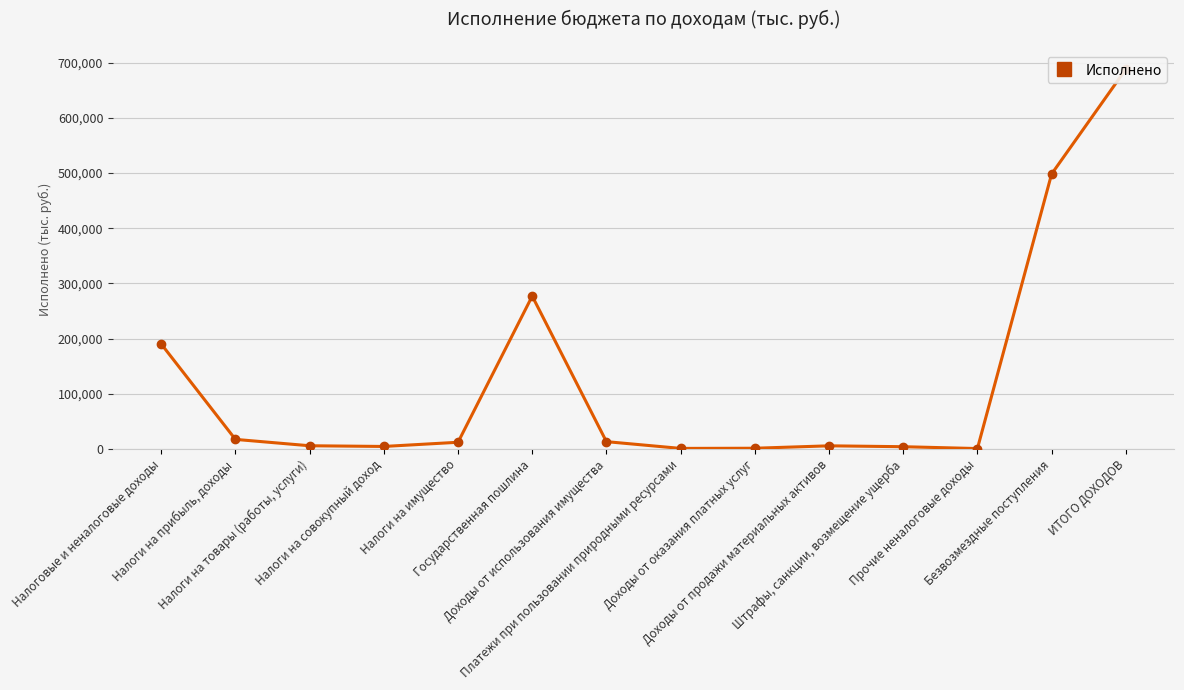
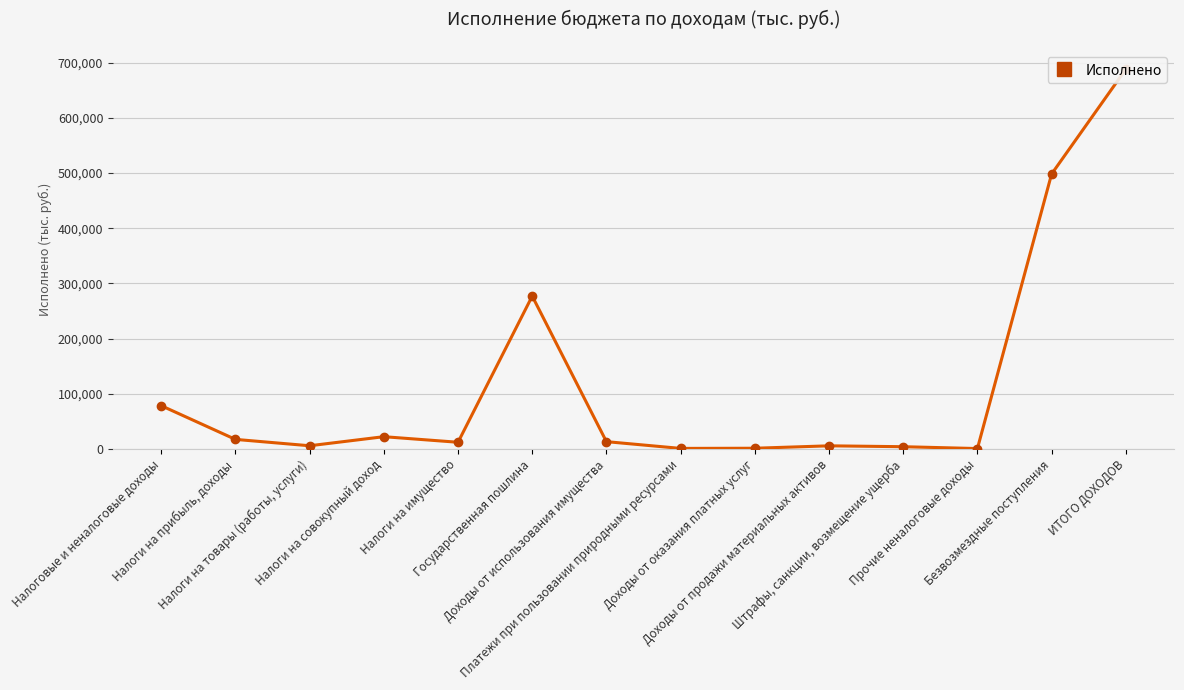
  {
-   "Налоговые и неналоговые доходы": "190,000",
+   "Налоговые и неналоговые доходы": "80,000",
    "Налоги на прибыль, доходы": "20,000",
    "Налоги на товары (работы, услуги)": "10,000",
-   "Налоги на совокупный доход": "0",
+   "Налоги на совокупный доход": "20,000",
    "Налоги на имущество": "10,000",
    "Государственная пошлина": "280,000",
    "Доходы от использования имущества": "10,000",
    "Платежи при пользовании природными ресурсами": "0",
    "Доходы от оказания платных услуг": "0",
    "Доходы от продажи материальных активов": "10,000",
    "Штрафы, санкции, возмещение ущерба": "0",
    "Прочие неналоговые доходы": "0",
    "Безвозмездные поступления": "500,000"
  }
